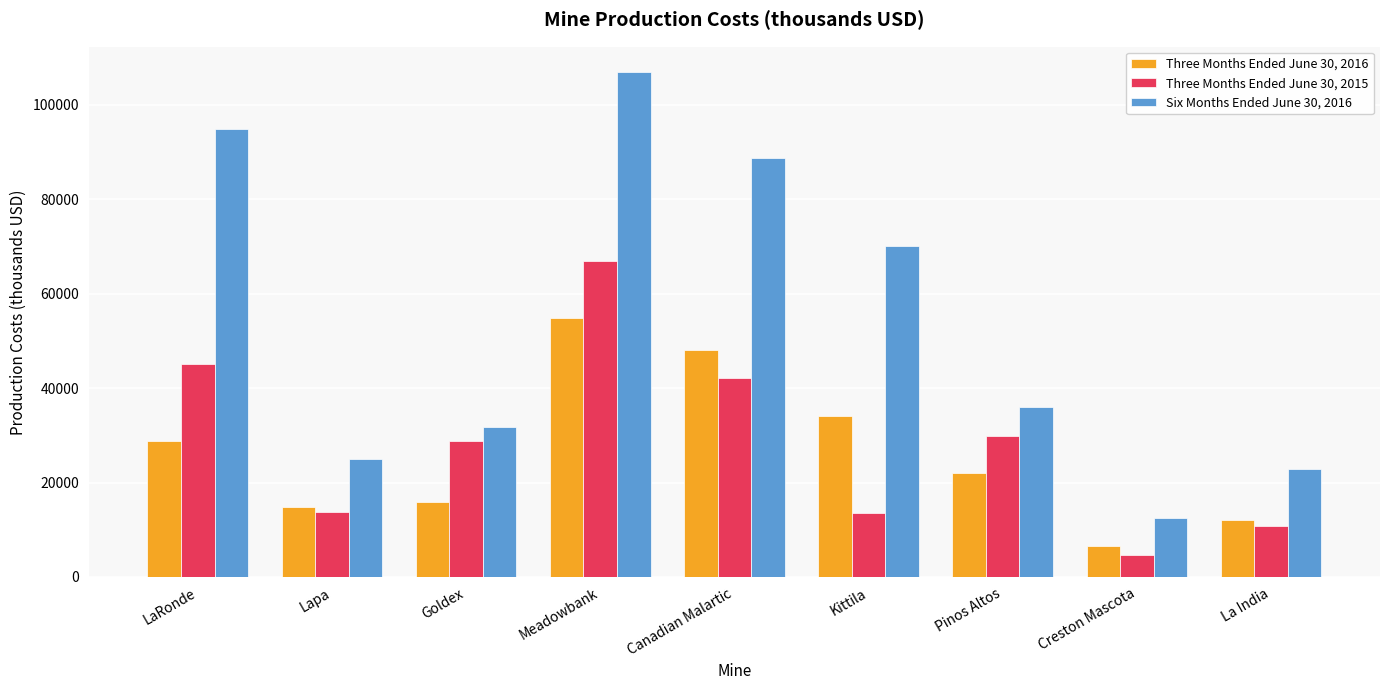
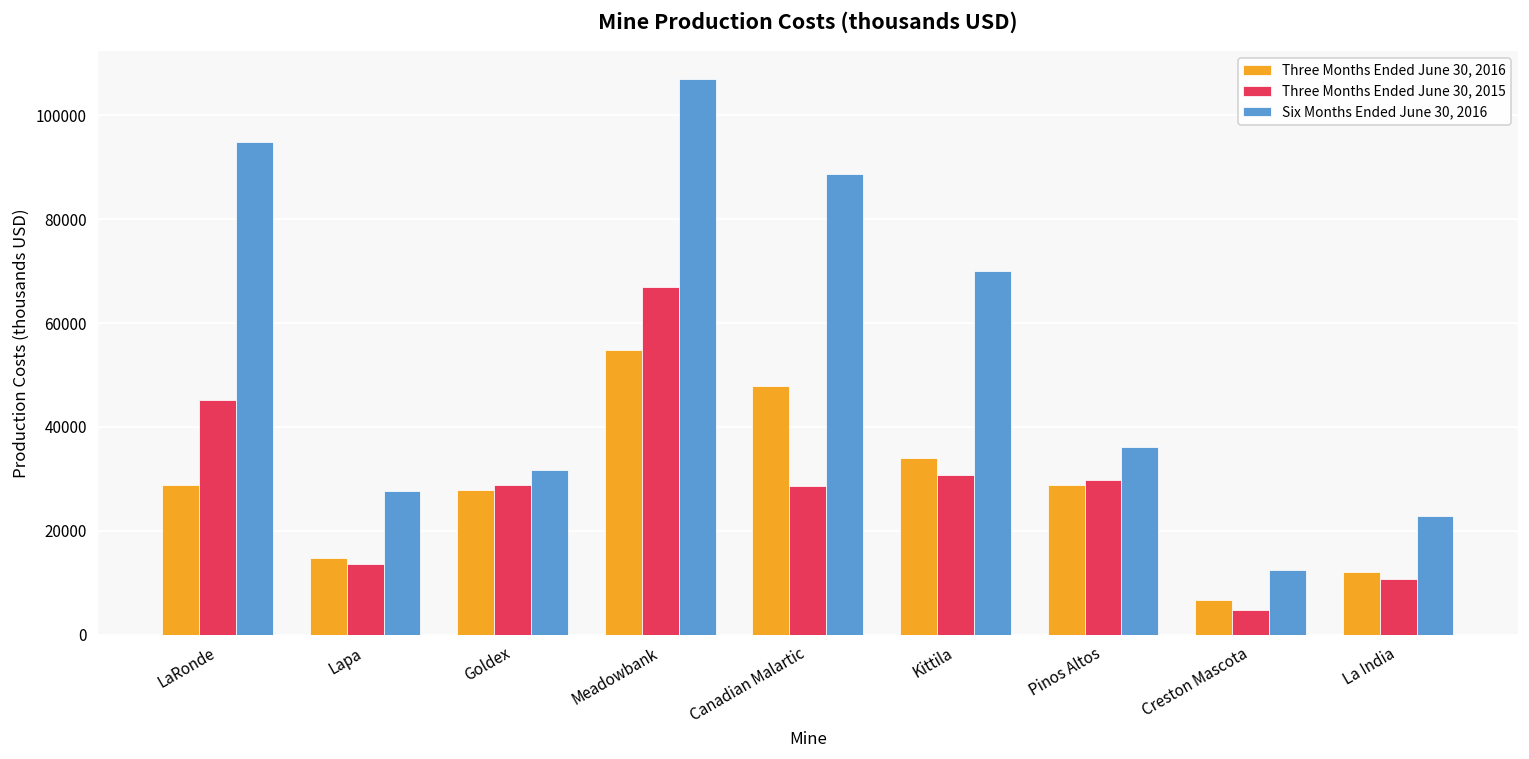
  {
    "Three Months Ended June 30, 2016": {
      "LaRonde": 29000,
      "Lapa": 15000,
-     "Goldex": 16000,
+     "Goldex": 28000,
      "Meadowbank": 55000,
      "Canadian Malartic": 48000,
      "Kittila": 34000,
-     "Pinos Altos": 22000,
+     "Pinos Altos": 29000,
      "Creston Mascota": 7000,
      "La India": 12000
    },
    "Three Months Ended June 30, 2015": {
      "LaRonde": 45000,
      "Lapa": 14000,
      "Goldex": 29000,
      "Meadowbank": 67000,
-     "Canadian Malartic": 42000,
-     "Kittila": 13000,
+     "Canadian Malartic": 29000,
+     "Kittila": 31000,
      "Pinos Altos": 30000,
      "Creston Mascota": 5000,
      "La India": 11000
    },
    "Six Months Ended June 30, 2016": {
      "LaRonde": 95000,
-     "Lapa": 25000,
+     "Lapa": 28000,
      "Goldex": 32000,
      "Meadowbank": 107000,
      "Canadian Malartic": 89000,
      "Kittila": 70000,
      "Pinos Altos": 36000,
      "Creston Mascota": 12000,
      "La India": 23000
    }
  }
